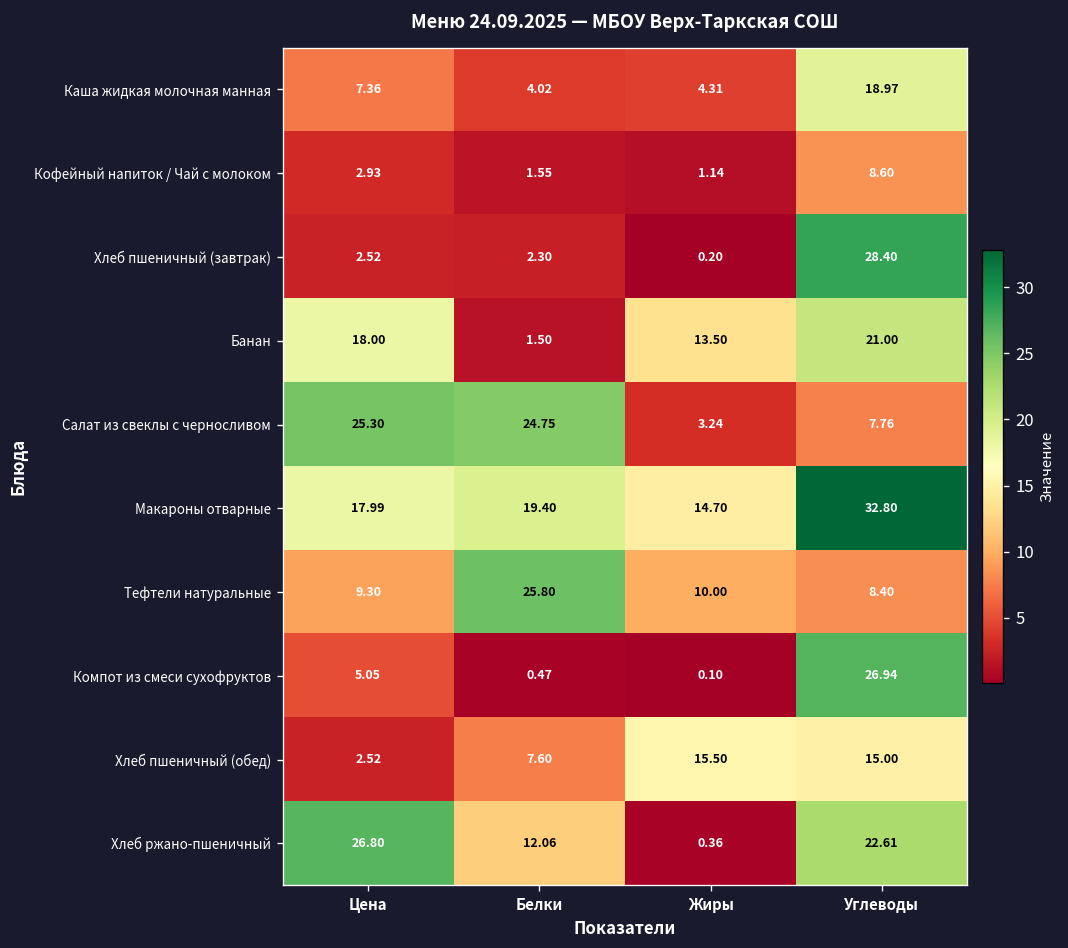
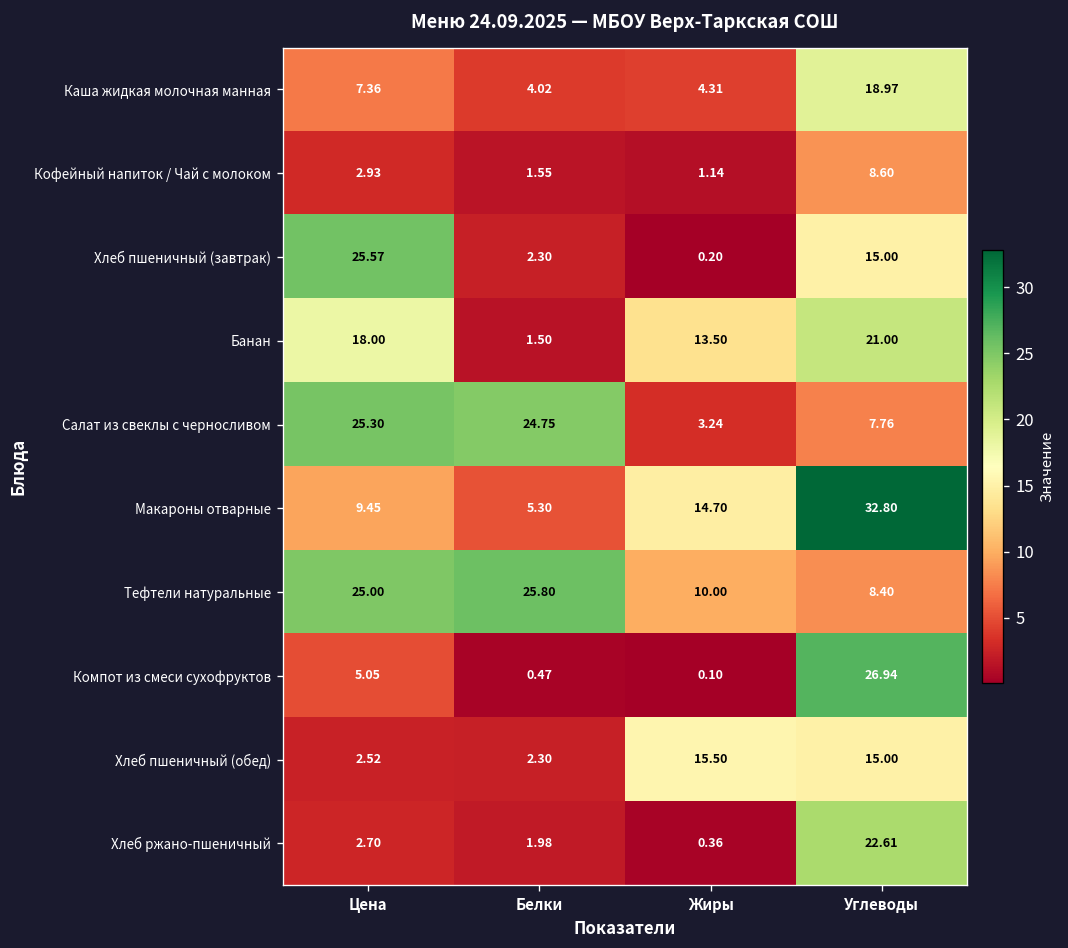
  {
    "Каша жидкая молочная манная": {
      "Цена": 7.36,
      "Белки": 4.02,
      "Жиры": 4.31,
      "Углеводы": 18.97
    },
    "Кофейный напиток / Чай с молоком": {
      "Цена": 2.93,
      "Белки": 1.55,
      "Жиры": 1.14,
      "Углеводы": 8.60
    },
    "Хлеб пшеничный (завтрак)": {
-     "Цена": 2.52,
+     "Цена": 25.57,
      "Белки": 2.30,
      "Жиры": 0.20,
-     "Углеводы": 28.40
+     "Углеводы": 15.00
    },
    "Банан": {
      "Цена": 18.00,
      "Белки": 1.50,
      "Жиры": 13.50,
      "Углеводы": 21.00
    },
    "Салат из свеклы с черносливом": {
      "Цена": 25.30,
      "Белки": 24.75,
      "Жиры": 3.24,
      "Углеводы": 7.76
    },
    "Макароны отварные": {
-     "Цена": 17.99,
-     "Белки": 19.40,
+     "Цена": 9.45,
+     "Белки": 5.30,
      "Жиры": 14.70,
      "Углеводы": 32.80
    },
    "Тефтели натуральные": {
-     "Цена": 9.30,
+     "Цена": 25.00,
      "Белки": 25.80,
      "Жиры": 10.00,
      "Углеводы": 8.40
    },
    "Компот из смеси сухофруктов": {
      "Цена": 5.05,
      "Белки": 0.47,
      "Жиры": 0.10,
      "Углеводы": 26.94
    },
    "Хлеб пшеничный (обед)": {
      "Цена": 2.52,
-     "Белки": 7.60,
+     "Белки": 2.30,
      "Жиры": 15.50,
      "Углеводы": 15.00
    },
    "Хлеб ржано-пшеничный": {
-     "Цена": 26.80,
-     "Белки": 12.06,
+     "Цена": 2.70,
+     "Белки": 1.98,
      "Жиры": 0.36,
      "Углеводы": 22.61
    }
  }
